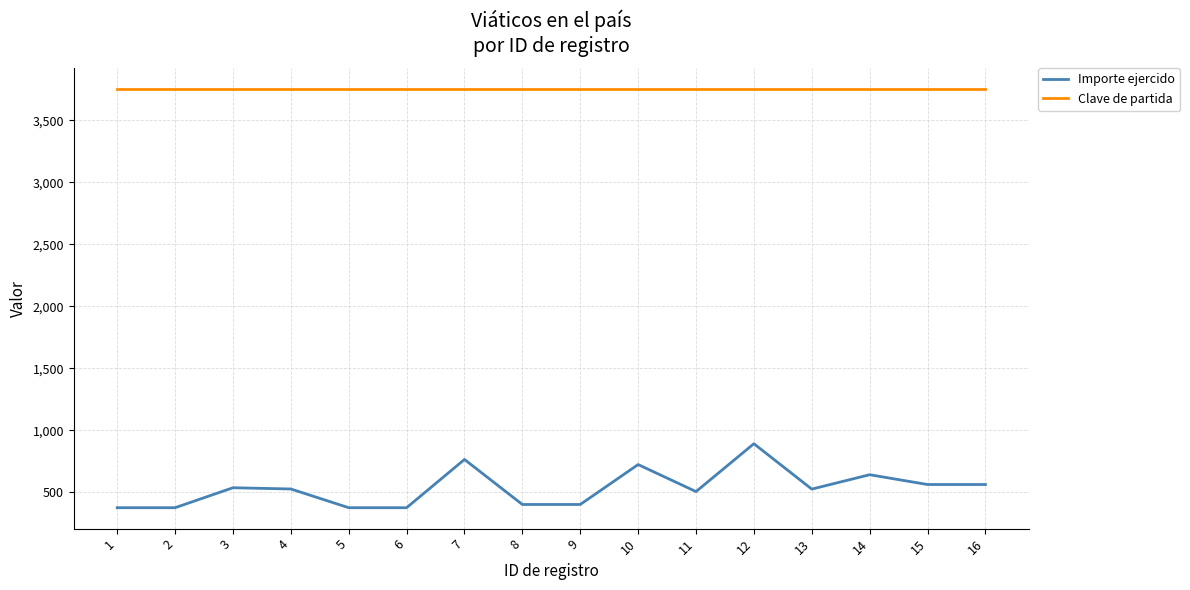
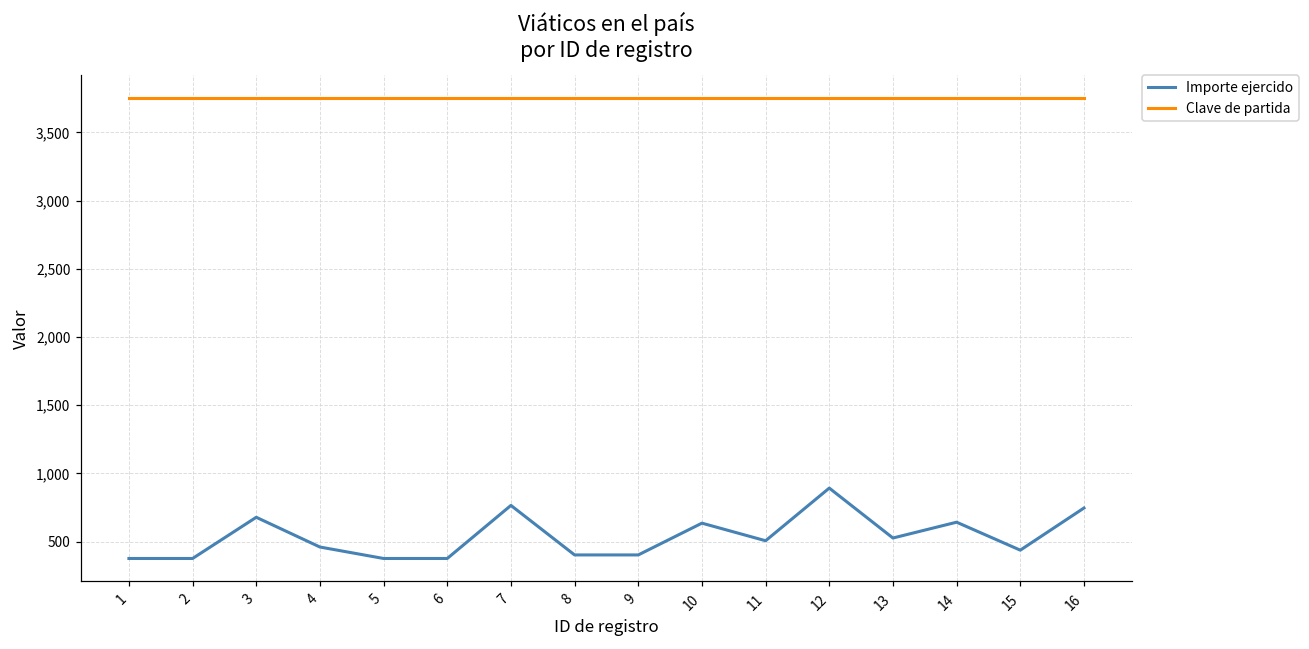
  {
    "Importe ejercido": {
      "1": "380",
      "2": "380",
-     "3": "540",
-     "4": "530",
+     "3": "680",
+     "4": "460",
      "5": "380",
      "6": "380",
      "7": "770",
      "8": "400",
      "9": "400",
-     "10": "730",
+     "10": "640",
      "11": "510",
      "12": "890",
      "13": "530",
      "14": "640",
-     "15": "560",
-     "16": "560"
+     "15": "440",
+     "16": "750"
    },
    "Clave de partida": {
      "1": "3,750",
      "2": "3,750",
      "3": "3,750",
      "4": "3,750",
      "5": "3,750",
      "6": "3,750",
      "7": "3,750",
      "8": "3,750",
      "9": "3,750",
      "10": "3,750",
      "11": "3,750",
      "12": "3,750",
      "13": "3,750",
      "14": "3,750",
      "15": "3,750",
      "16": "3,750"
    }
  }
